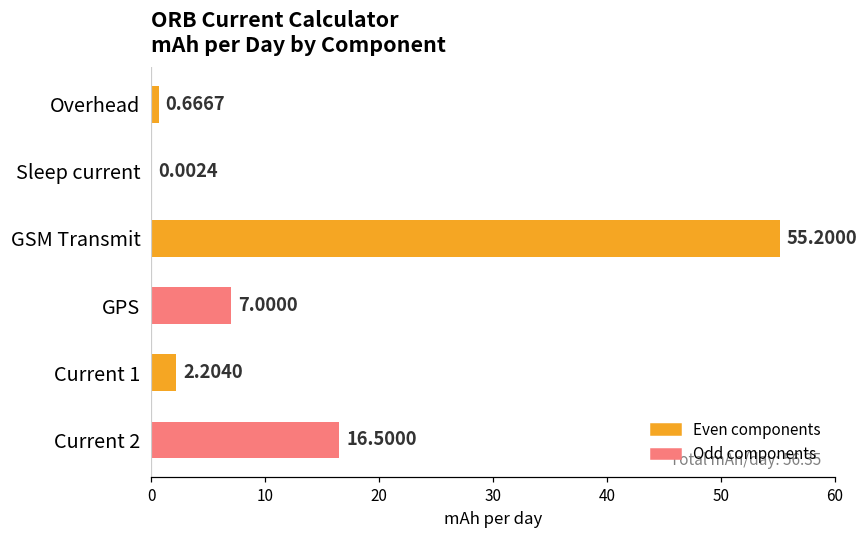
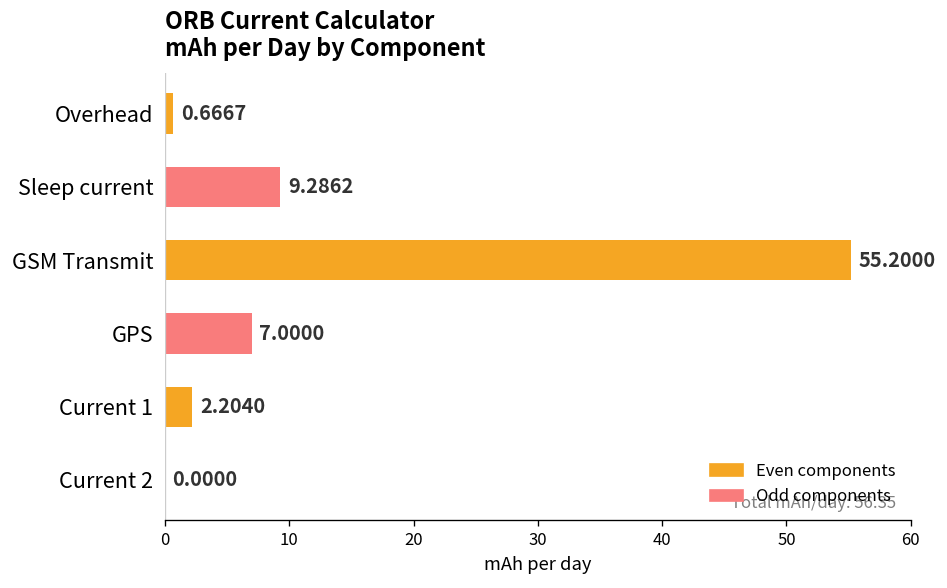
  {
    "Overhead": 0.6667,
-   "Sleep current": 0.0024,
+   "Sleep current": 9.2862,
    "GSM Transmit": 55.2000,
    "GPS": 7.0000,
    "Current 1": 2.2040,
-   "Current 2": 16.5000
+   "Current 2": 0.0000
  }
